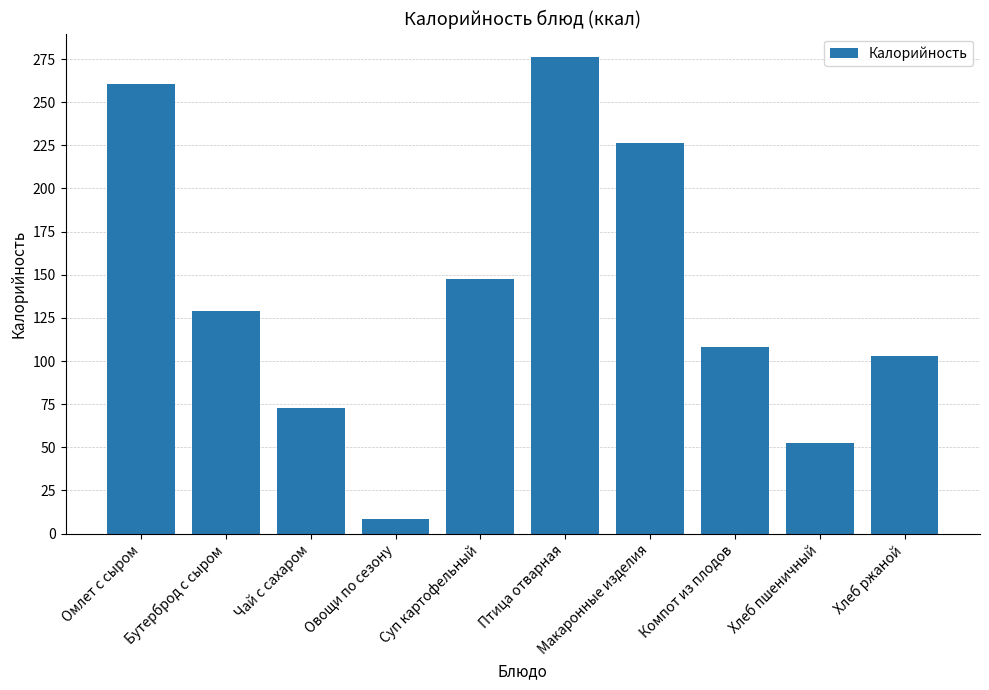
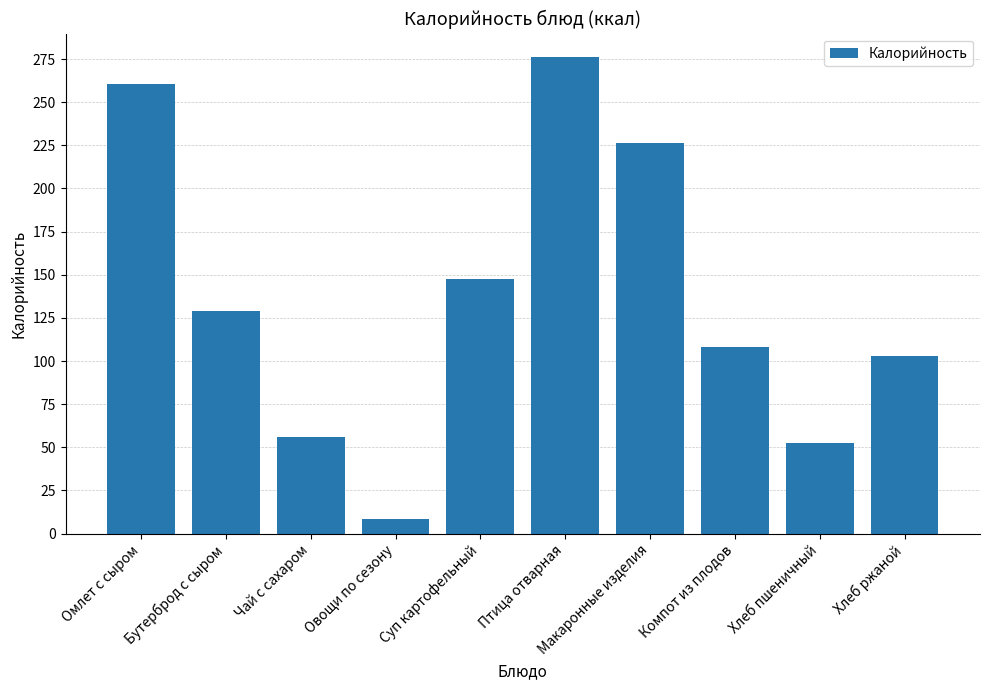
  {
    "Омлет с сыром": 261,
    "Бутерброд с сыром": 129,
-   "Чай с сахаром": 73,
+   "Чай с сахаром": 56,
    "Овощи по сезону": 8,
    "Суп картофельный": 147,
    "Птица отварная": 276,
    "Макаронные изделия": 226,
    "Компот из плодов": 108,
    "Хлеб пшеничный": 52,
    "Хлеб ржаной": 103
  }
